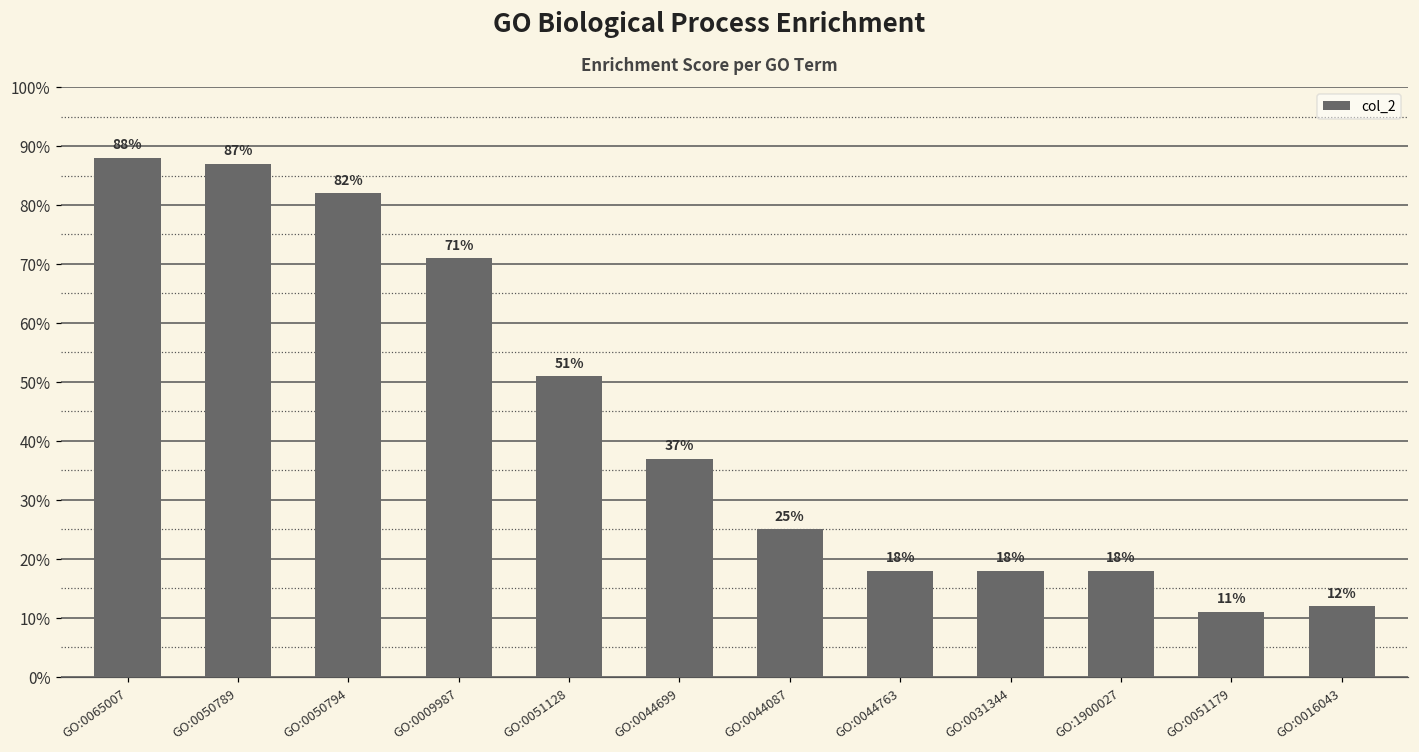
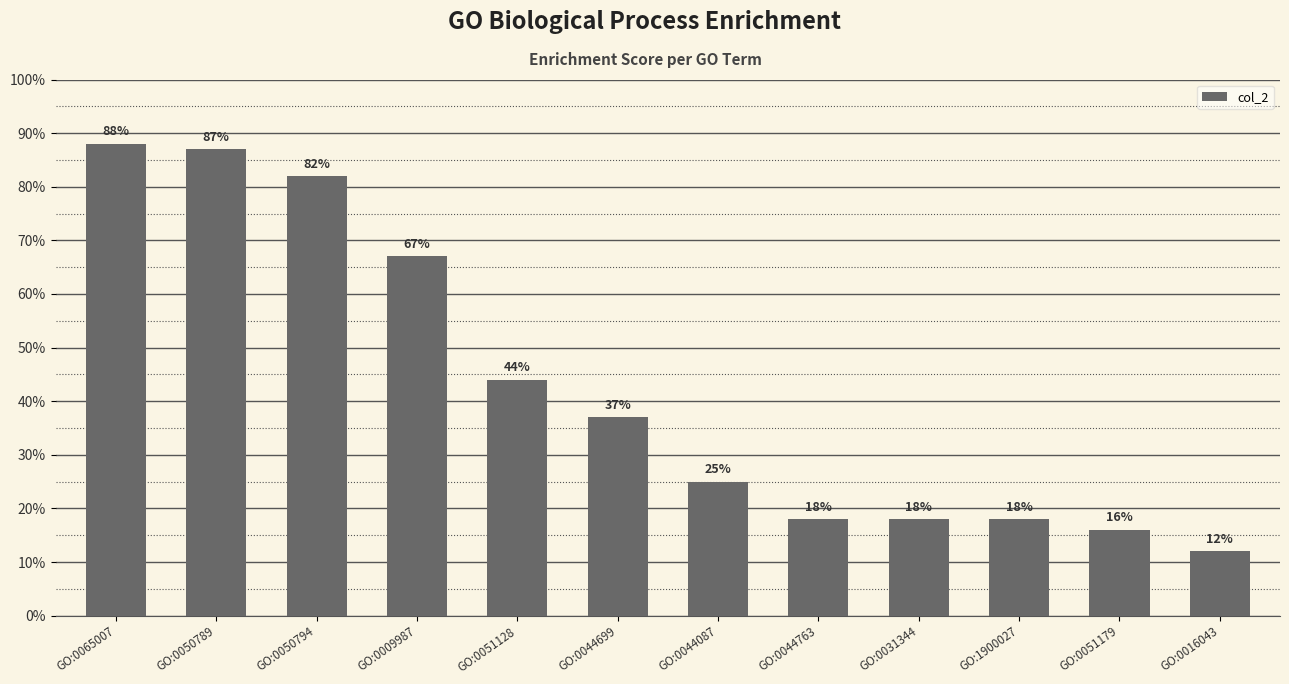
  {
    "GO:0065007": "88%",
    "GO:0050789": "87%",
    "GO:0050794": "82%",
-   "GO:0009987": "71%",
-   "GO:0051128": "51%",
+   "GO:0009987": "67%",
+   "GO:0051128": "44%",
    "GO:0044699": "37%",
    "GO:0044087": "25%",
    "GO:0044763": "18%",
    "GO:0031344": "18%",
    "GO:1900027": "18%",
-   "GO:0051179": "11%",
+   "GO:0051179": "16%",
    "GO:0016043": "12%"
  }
